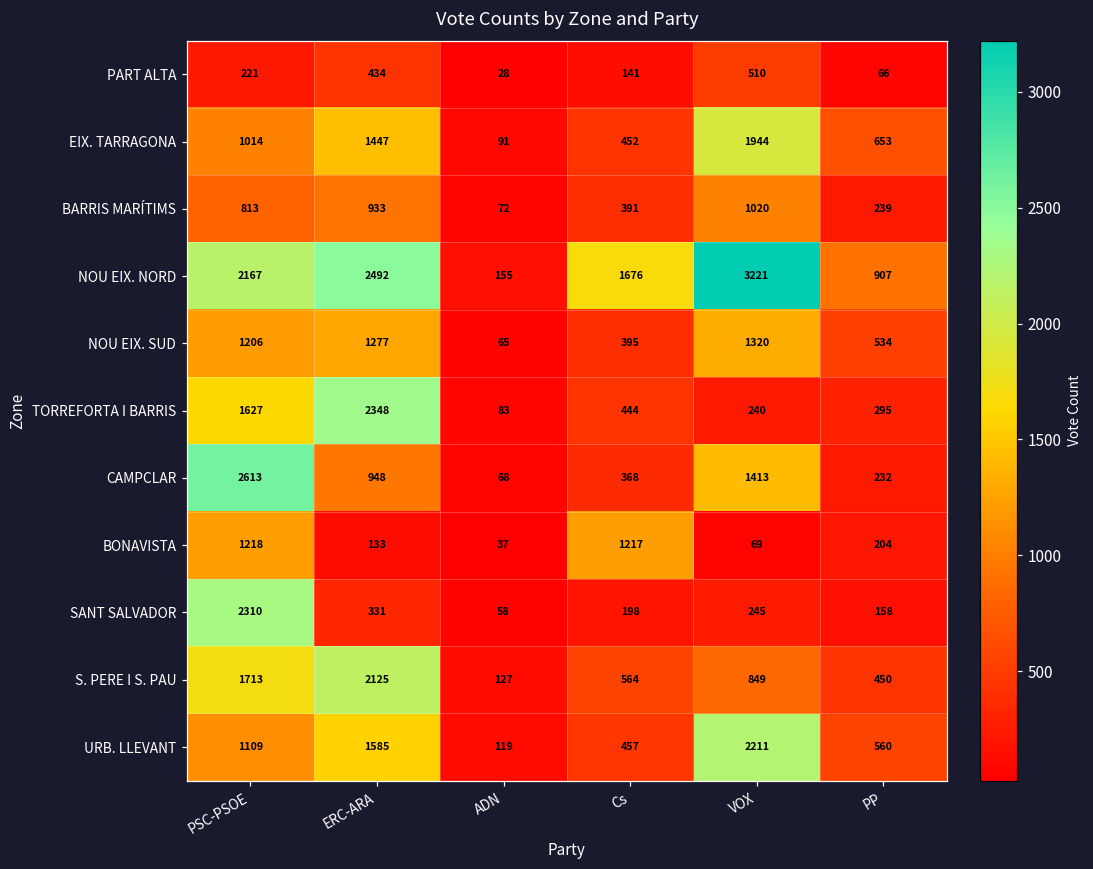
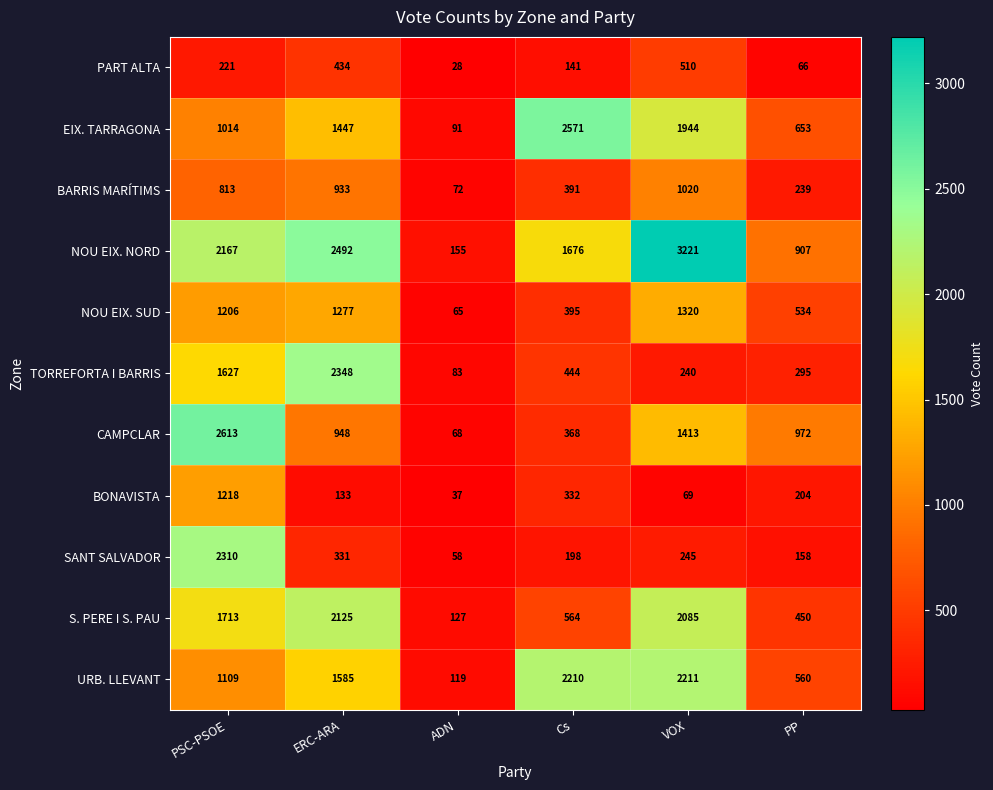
  {
    "PART ALTA": {
      "PSC-PSOE": 221,
      "ERC-ARA": 434,
      "ADN": 28,
      "Cs": 141,
      "VOX": 510,
      "PP": 66
    },
    "EIX. TARRAGONA": {
      "PSC-PSOE": 1014,
      "ERC-ARA": 1447,
      "ADN": 91,
-     "Cs": 452,
+     "Cs": 2571,
      "VOX": 1944,
      "PP": 653
    },
    "BARRIS MARÍTIMS": {
      "PSC-PSOE": 813,
      "ERC-ARA": 933,
      "ADN": 72,
      "Cs": 391,
      "VOX": 1020,
      "PP": 239
    },
    "NOU EIX. NORD": {
      "PSC-PSOE": 2167,
      "ERC-ARA": 2492,
      "ADN": 155,
      "Cs": 1676,
      "VOX": 3221,
      "PP": 907
    },
    "NOU EIX. SUD": {
      "PSC-PSOE": 1206,
      "ERC-ARA": 1277,
      "ADN": 65,
      "Cs": 395,
      "VOX": 1320,
      "PP": 534
    },
    "TORREFORTA I BARRIS": {
      "PSC-PSOE": 1627,
      "ERC-ARA": 2348,
      "ADN": 83,
      "Cs": 444,
      "VOX": 240,
      "PP": 295
    },
    "CAMPCLAR": {
      "PSC-PSOE": 2613,
      "ERC-ARA": 948,
      "ADN": 68,
      "Cs": 368,
      "VOX": 1413,
-     "PP": 232
+     "PP": 972
    },
    "BONAVISTA": {
      "PSC-PSOE": 1218,
      "ERC-ARA": 133,
      "ADN": 37,
-     "Cs": 1217,
+     "Cs": 332,
      "VOX": 69,
      "PP": 204
    },
    "SANT SALVADOR": {
      "PSC-PSOE": 2310,
      "ERC-ARA": 331,
      "ADN": 58,
      "Cs": 198,
      "VOX": 245,
      "PP": 158
    },
    "S. PERE I S. PAU": {
      "PSC-PSOE": 1713,
      "ERC-ARA": 2125,
      "ADN": 127,
      "Cs": 564,
-     "VOX": 849,
+     "VOX": 2085,
      "PP": 450
    },
    "URB. LLEVANT": {
      "PSC-PSOE": 1109,
      "ERC-ARA": 1585,
      "ADN": 119,
-     "Cs": 457,
+     "Cs": 2210,
      "VOX": 2211,
      "PP": 560
    }
  }
